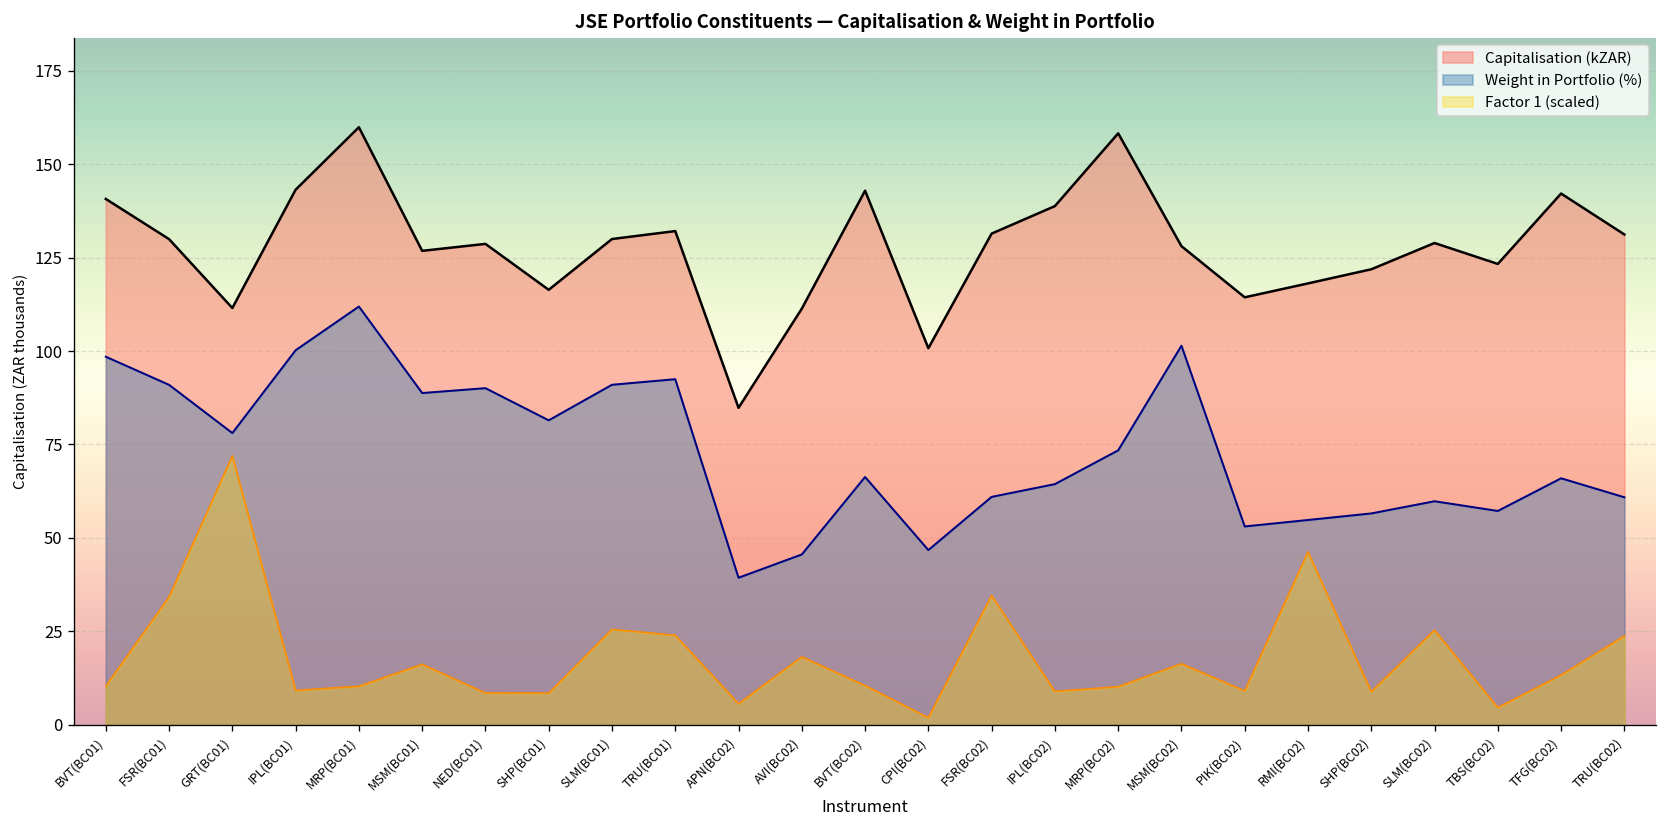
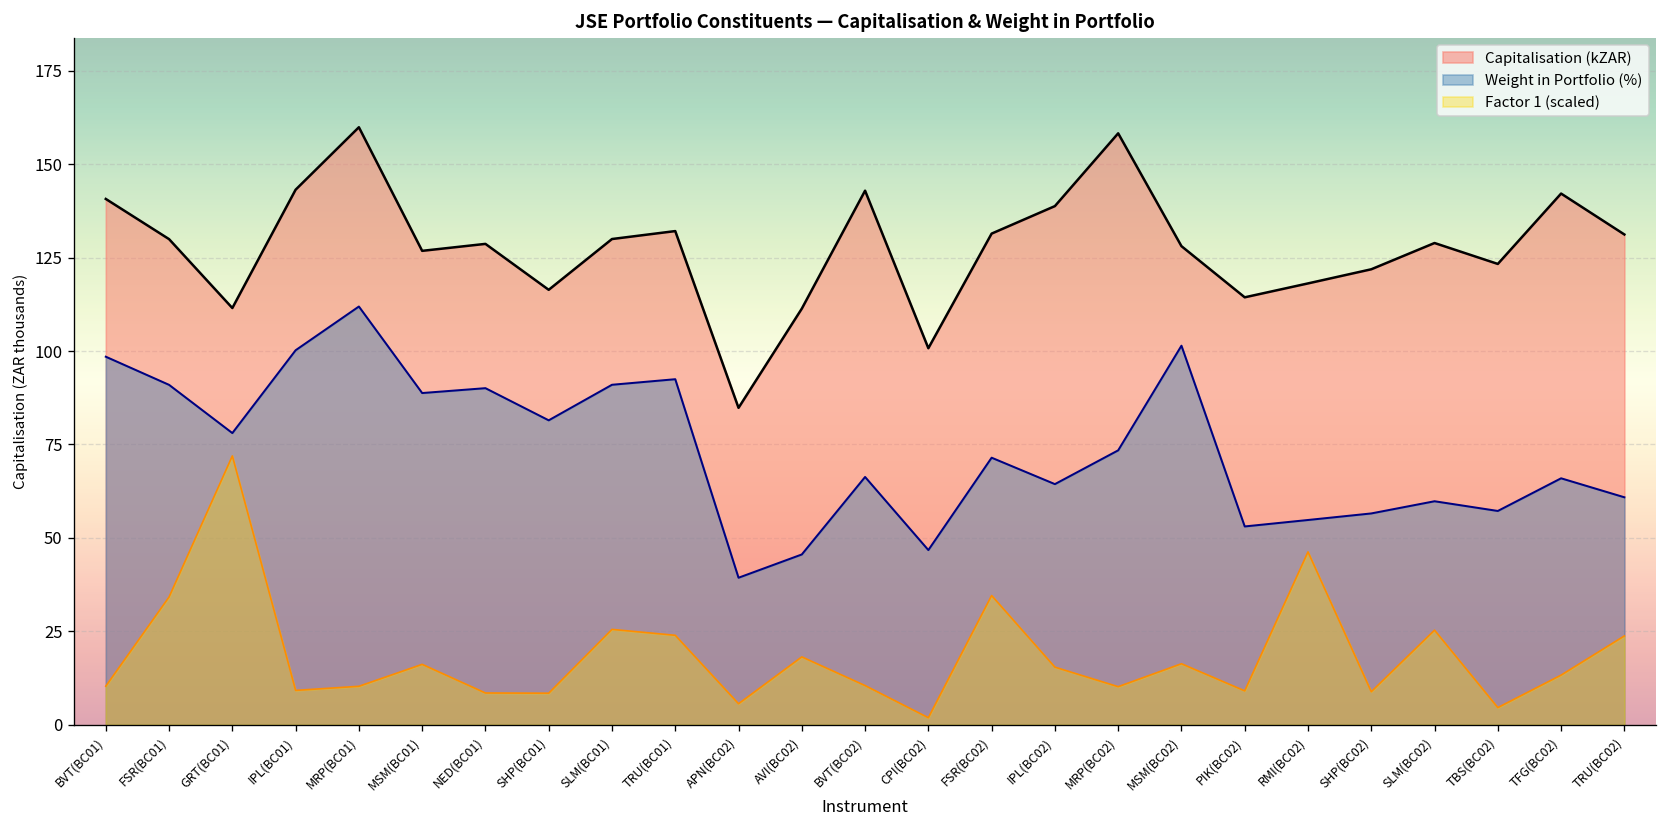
  {
    "Capitalisation (kZAR)": {
      "BVT(BC01)": 141,
      "FSR(BC01)": 130,
      "GRT(BC01)": 111,
      "IPL(BC01)": 143,
      "MRP(BC01)": 160,
      "MSM(BC01)": 127,
      "NED(BC01)": 129,
      "SHP(BC01)": 116,
      "SLM(BC01)": 130,
      "TRU(BC01)": 132,
      "APN(BC02)": 85,
      "AVI(BC02)": 111,
      "BVT(BC02)": 143,
      "CPI(BC02)": 101,
      "FSR(BC02)": 131,
      "IPL(BC02)": 139,
      "MRP(BC02)": 158,
      "MSM(BC02)": 128,
      "PIK(BC02)": 114,
      "RMI(BC02)": 118,
      "SHP(BC02)": 122,
      "SLM(BC02)": 129,
      "TBS(BC02)": 123,
      "TFG(BC02)": 142,
      "TRU(BC02)": 131
    },
    "Weight in Portfolio (%)": {
      "BVT(BC01)": 98,
      "FSR(BC01)": 91,
      "GRT(BC01)": 78,
      "IPL(BC01)": 100,
      "MRP(BC01)": 112,
      "MSM(BC01)": 89,
      "NED(BC01)": 90,
      "SHP(BC01)": 81,
      "SLM(BC01)": 91,
      "TRU(BC01)": 92,
      "APN(BC02)": 39,
      "AVI(BC02)": 46,
      "BVT(BC02)": 66,
      "CPI(BC02)": 47,
-     "FSR(BC02)": 61,
+     "FSR(BC02)": 71,
      "IPL(BC02)": 64,
      "MRP(BC02)": 73,
      "MSM(BC02)": 101,
      "PIK(BC02)": 53,
      "RMI(BC02)": 55,
      "SHP(BC02)": 57,
      "SLM(BC02)": 60,
      "TBS(BC02)": 57,
      "TFG(BC02)": 66,
      "TRU(BC02)": 61
    },
    "Factor 1 (scaled)": {
      "BVT(BC01)": 10,
      "FSR(BC01)": 34,
      "GRT(BC01)": 72,
      "IPL(BC01)": 9,
      "MRP(BC01)": 10,
      "MSM(BC01)": 16,
      "NED(BC01)": 9,
      "SHP(BC01)": 8,
      "SLM(BC01)": 26,
      "TRU(BC01)": 24,
      "APN(BC02)": 6,
      "AVI(BC02)": 18,
      "BVT(BC02)": 11,
      "CPI(BC02)": 2,
      "FSR(BC02)": 35,
-     "IPL(BC02)": 9,
+     "IPL(BC02)": 15,
      "MRP(BC02)": 10,
      "MSM(BC02)": 16,
      "PIK(BC02)": 9,
      "RMI(BC02)": 46,
      "SHP(BC02)": 9,
      "SLM(BC02)": 25,
      "TBS(BC02)": 5,
      "TFG(BC02)": 13,
      "TRU(BC02)": 24
    }
  }
